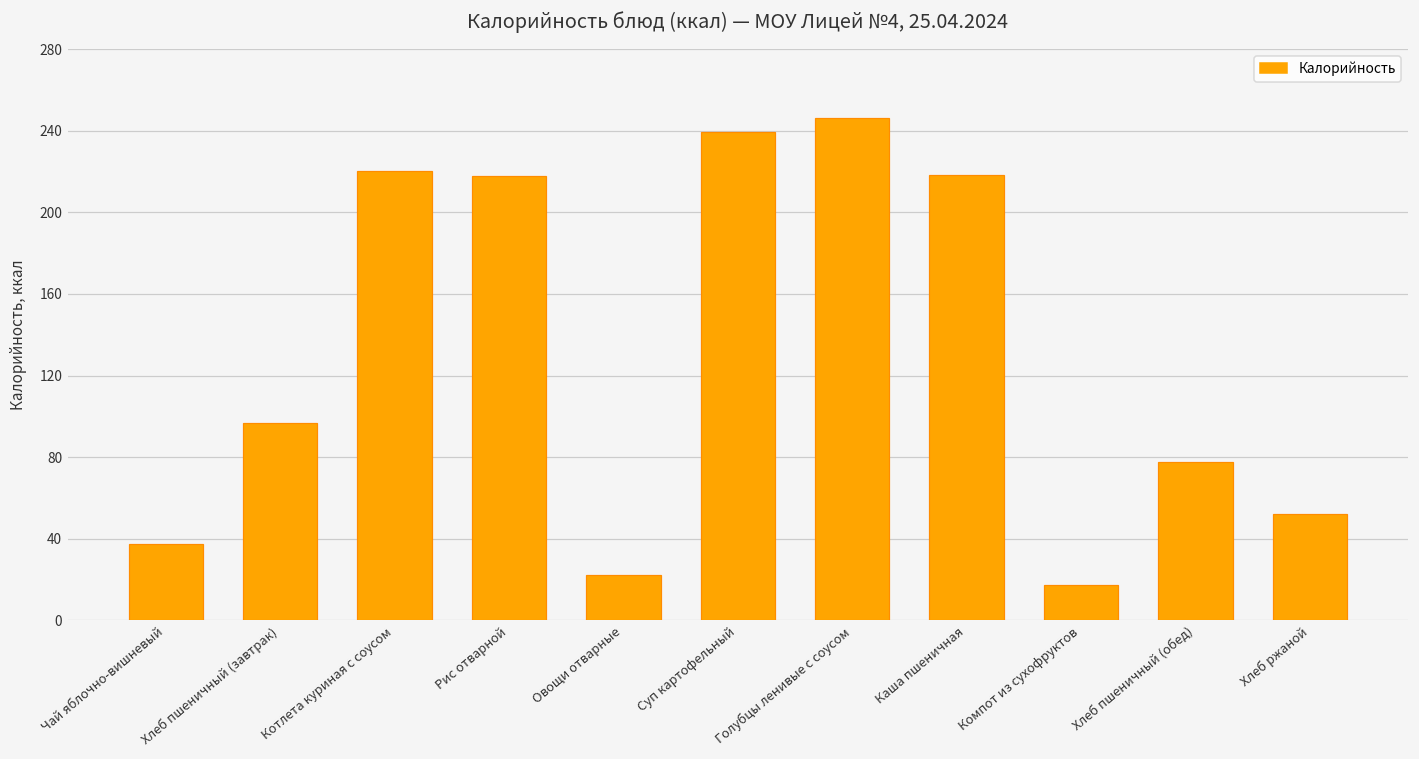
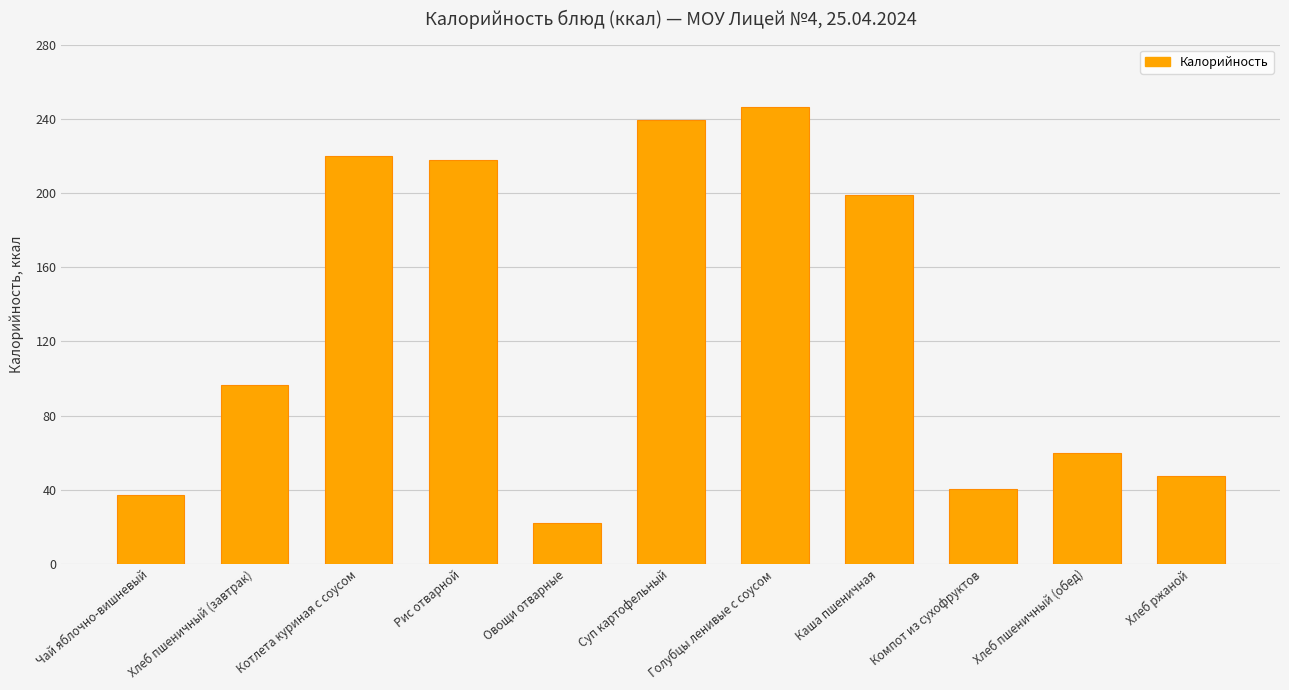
  {
    "Чай яблочно-вишневый": 37,
    "Хлеб пшеничный (завтрак)": 97,
    "Котлета куриная с соусом": 220,
    "Рис отварной": 218,
    "Овощи отварные": 22,
    "Суп картофельный": 239,
    "Голубцы ленивые с соусом": 246,
-   "Каша пшеничная": 219,
-   "Компот из сухофруктов": 17,
-   "Хлеб пшеничный (обед)": 78,
-   "Хлеб ржаной": 52
+   "Каша пшеничная": 199,
+   "Компот из сухофруктов": 40,
+   "Хлеб пшеничный (обед)": 60,
+   "Хлеб ржаной": 47
  }
